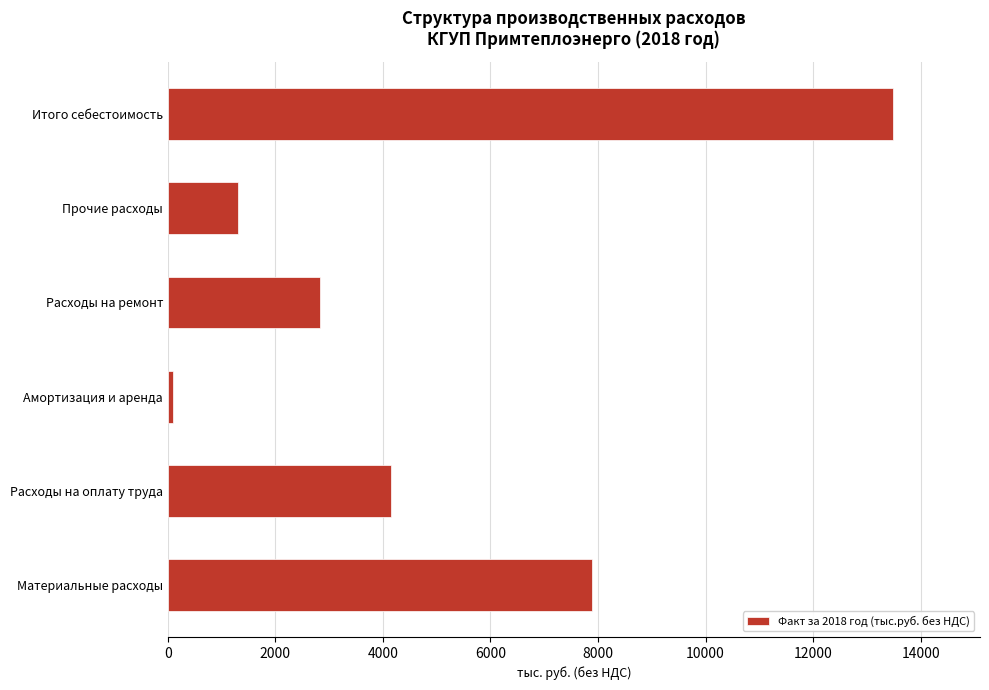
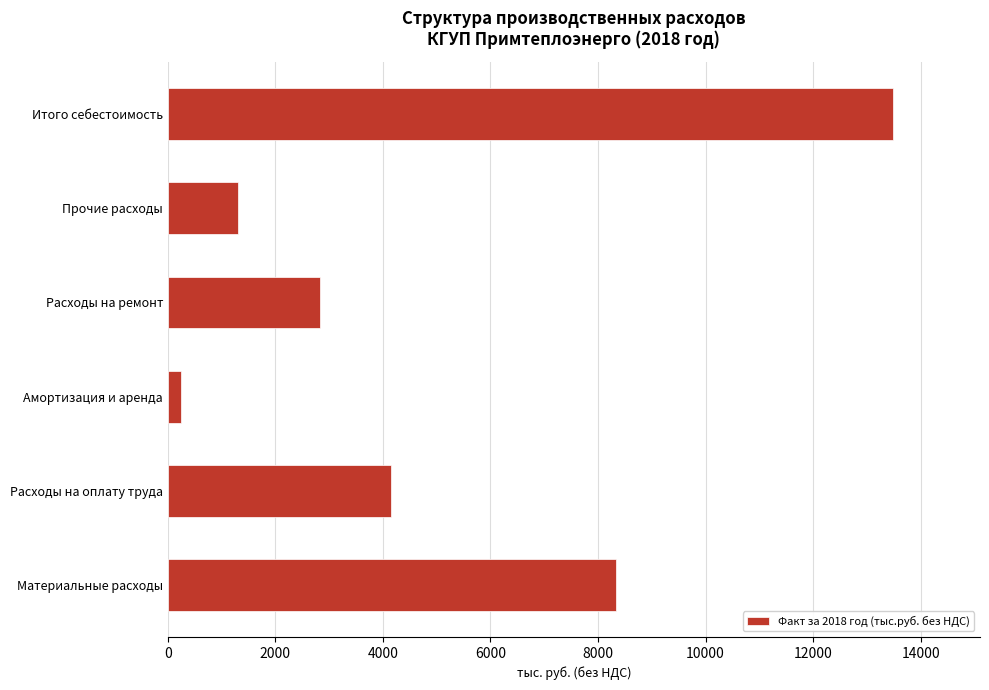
  {
    "Итого себестоимость": 13500,
    "Прочие расходы": 1300,
    "Расходы на ремонт": 2800,
-   "Амортизация и аренда": 100,
+   "Амортизация и аренда": 200,
    "Расходы на оплату труда": 4200,
-   "Материальные расходы": 7900
+   "Материальные расходы": 8300
  }
